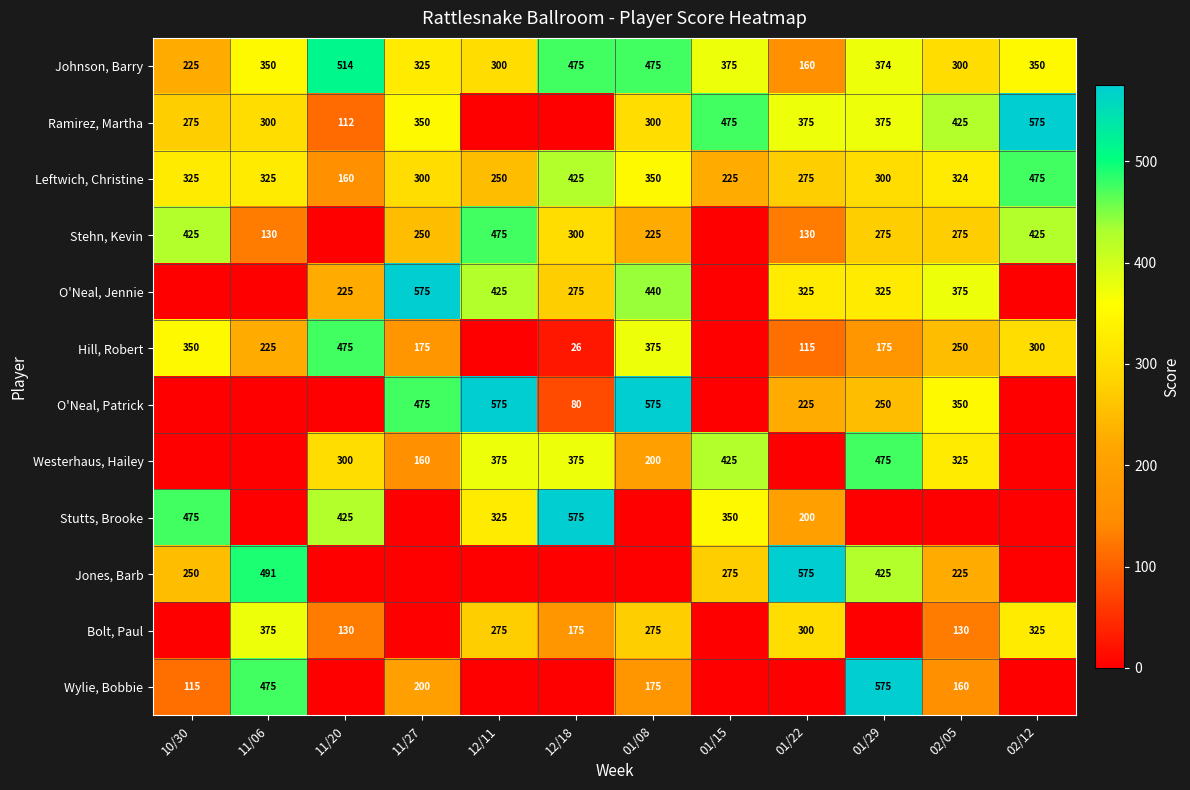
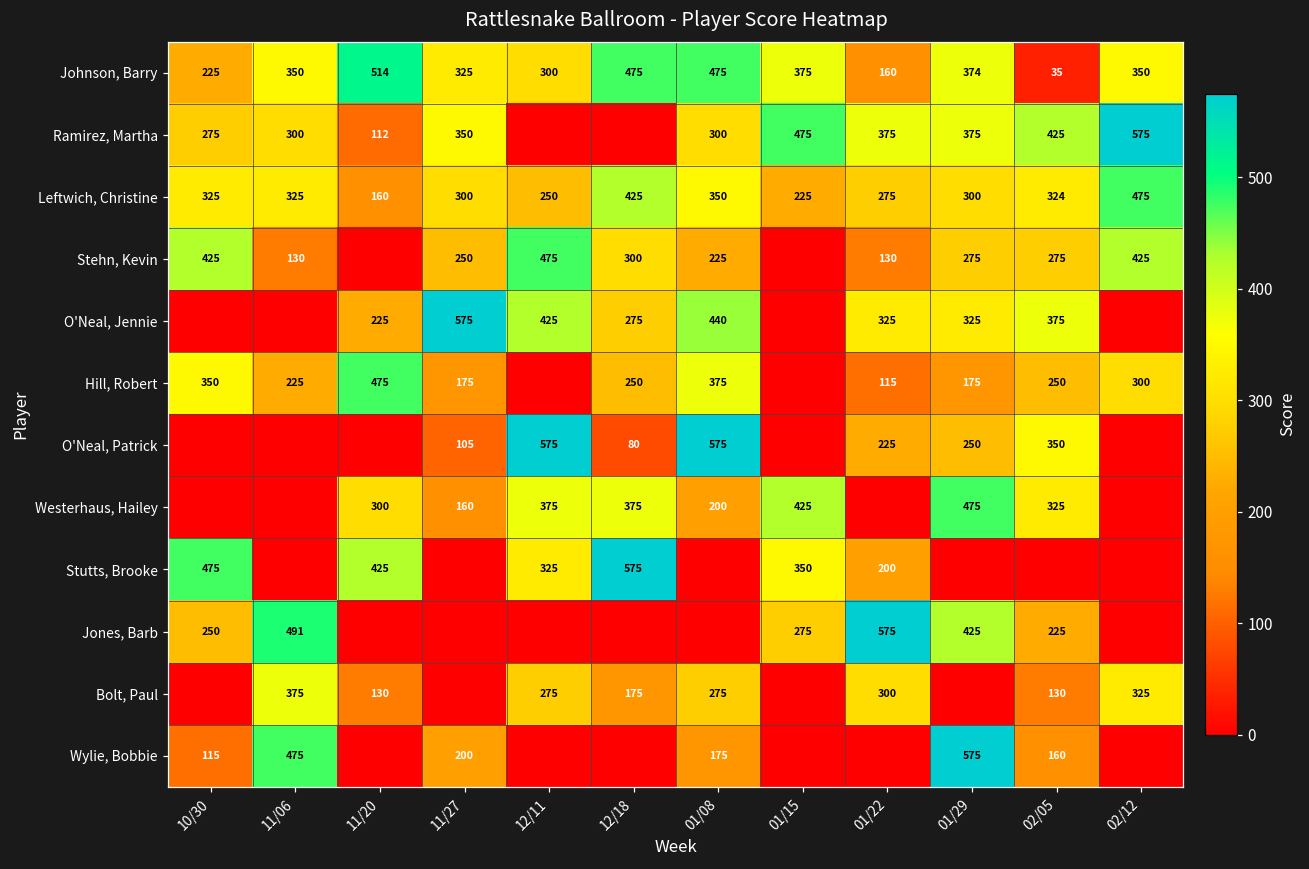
  {
    "Johnson, Barry": {
      "10/30": 225,
      "11/06": 350,
      "11/20": 514,
      "11/27": 325,
      "12/11": 300,
      "12/18": 475,
      "01/08": 475,
      "01/15": 375,
      "01/22": 160,
      "01/29": 374,
-     "02/05": 300,
+     "02/05": 35,
      "02/12": 350
    },
    "Ramirez, Martha": {
      "10/30": 275,
      "11/06": 300,
      "11/20": 112,
      "11/27": 350,
      "01/08": 300,
      "01/15": 475,
      "01/22": 375,
      "01/29": 375,
      "02/05": 425,
      "02/12": 575
    },
    "Leftwich, Christine": {
      "10/30": 325,
      "11/06": 325,
      "11/20": 160,
      "11/27": 300,
      "12/11": 250,
      "12/18": 425,
      "01/08": 350,
      "01/15": 225,
      "01/22": 275,
      "01/29": 300,
      "02/05": 324,
      "02/12": 475
    },
    "Stehn, Kevin": {
      "10/30": 425,
      "11/06": 130,
      "11/27": 250,
      "12/11": 475,
      "12/18": 300,
      "01/08": 225,
      "01/22": 130,
      "01/29": 275,
      "02/05": 275,
      "02/12": 425
    },
    "O'Neal, Jennie": {
      "11/20": 225,
      "11/27": 575,
      "12/11": 425,
      "12/18": 275,
      "01/08": 440,
      "01/22": 325,
      "01/29": 325,
      "02/05": 375
    },
    "Hill, Robert": {
      "10/30": 350,
      "11/06": 225,
      "11/20": 475,
      "11/27": 175,
-     "12/18": 26,
+     "12/18": 250,
      "01/08": 375,
      "01/22": 115,
      "01/29": 175,
      "02/05": 250,
      "02/12": 300
    },
    "O'Neal, Patrick": {
-     "11/27": 475,
+     "11/27": 105,
      "12/11": 575,
      "12/18": 80,
      "01/08": 575,
      "01/22": 225,
      "01/29": 250,
      "02/05": 350
    },
    "Westerhaus, Hailey": {
      "11/20": 300,
      "11/27": 160,
      "12/11": 375,
      "12/18": 375,
      "01/08": 200,
      "01/15": 425,
      "01/29": 475,
      "02/05": 325
    },
    "Stutts, Brooke": {
      "10/30": 475,
      "11/20": 425,
      "12/11": 325,
      "12/18": 575,
      "01/15": 350,
      "01/22": 200
    },
    "Jones, Barb": {
      "10/30": 250,
      "11/06": 491,
      "01/15": 275,
      "01/22": 575,
      "01/29": 425,
      "02/05": 225
    },
    "Bolt, Paul": {
      "11/06": 375,
      "11/20": 130,
      "12/11": 275,
      "12/18": 175,
      "01/08": 275,
      "01/22": 300,
      "02/05": 130,
      "02/12": 325
    },
    "Wylie, Bobbie": {
      "10/30": 115,
      "11/06": 475,
      "11/27": 200,
      "01/08": 175,
      "01/29": 575,
      "02/05": 160
    }
  }
